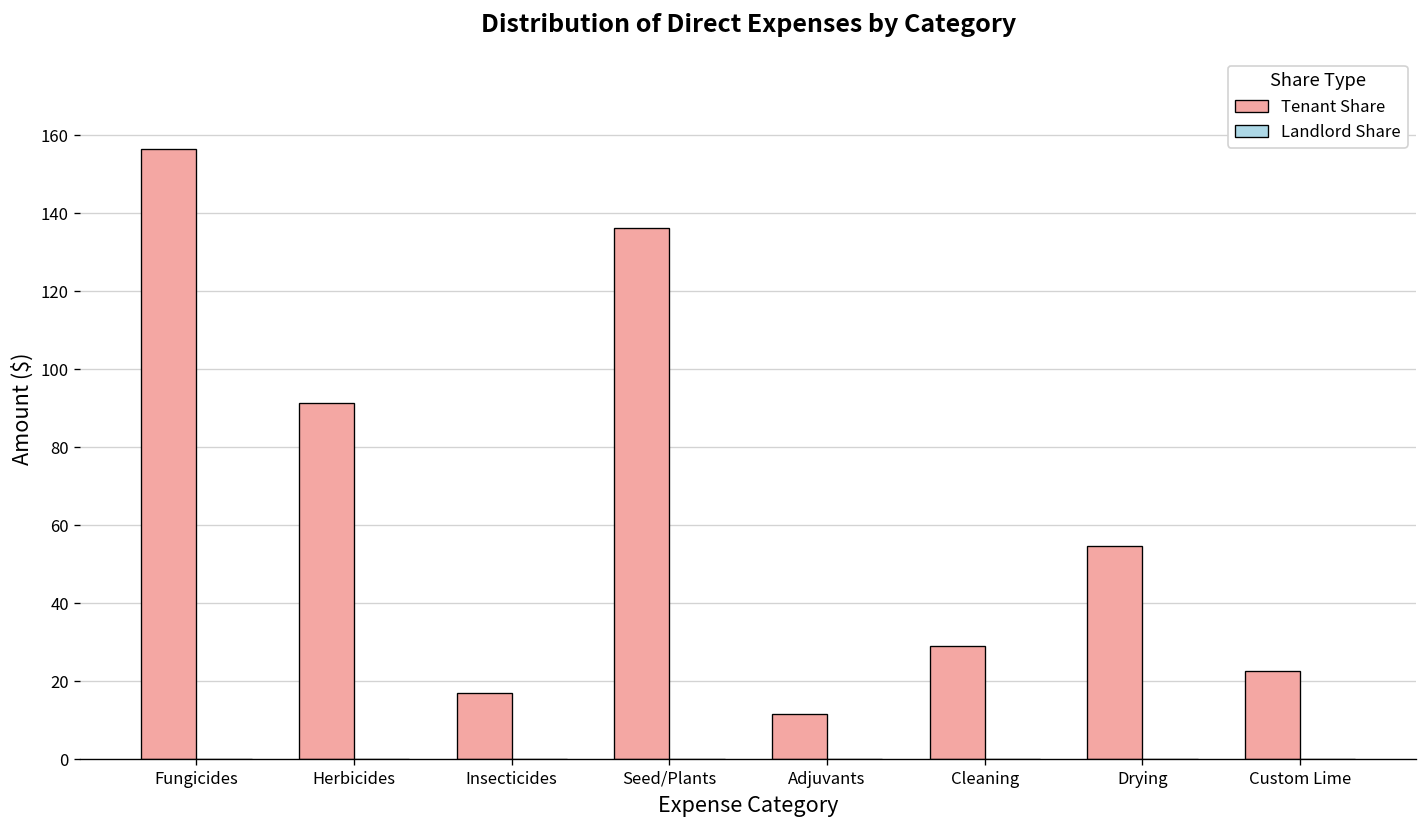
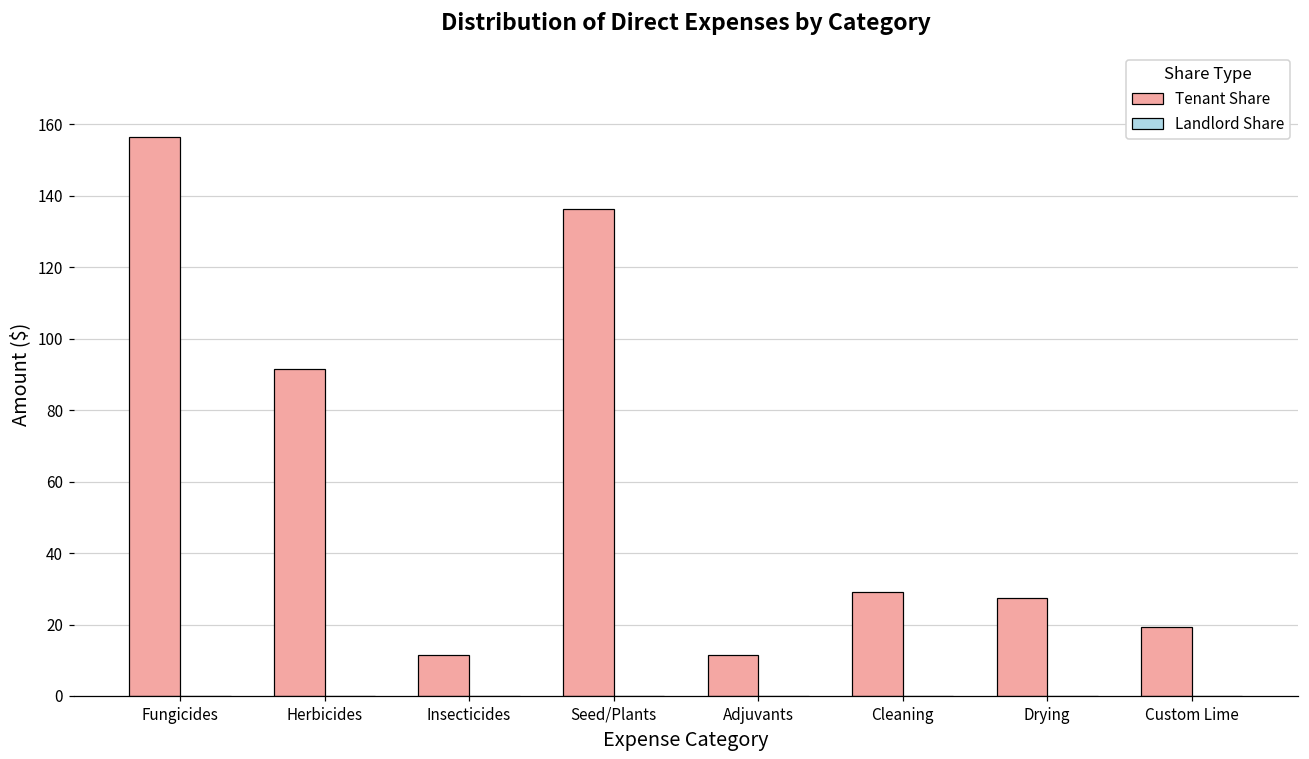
  {
    "Tenant Share": {
      "Fungicides": 157,
      "Herbicides": 91,
-     "Insecticides": 17,
+     "Insecticides": 12,
      "Seed/Plants": 136,
      "Adjuvants": 12,
      "Cleaning": 29,
-     "Drying": 55,
-     "Custom Lime": 23
+     "Drying": 27,
+     "Custom Lime": 19
    },
    "Landlord Share": {
      "Fungicides": 0,
      "Herbicides": 0,
      "Insecticides": 0,
      "Seed/Plants": 0,
      "Adjuvants": 0,
      "Cleaning": 0,
      "Drying": 0,
      "Custom Lime": 0
    }
  }
